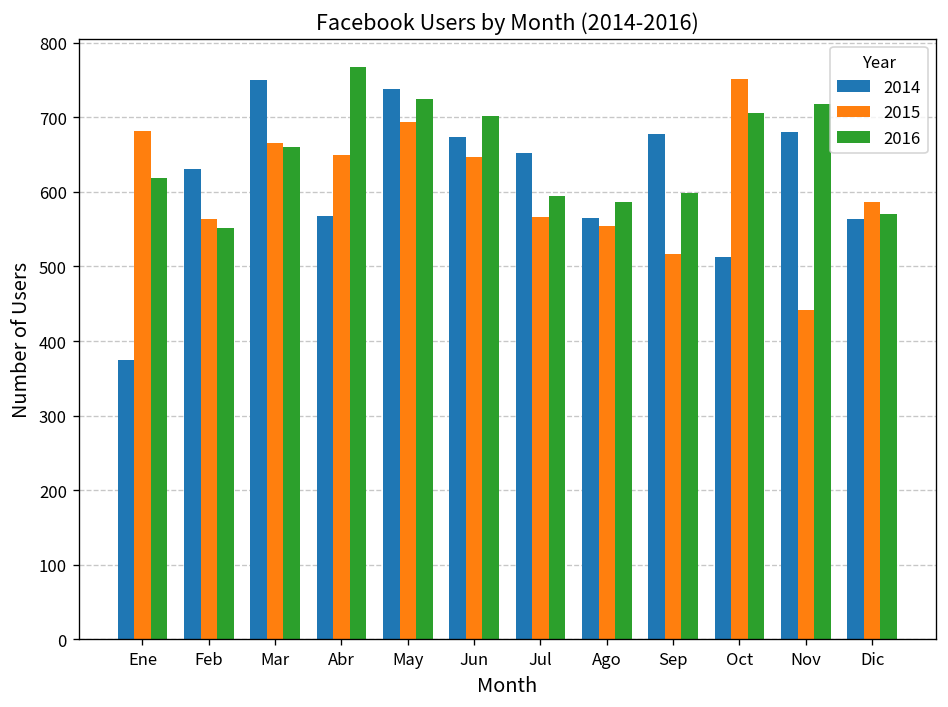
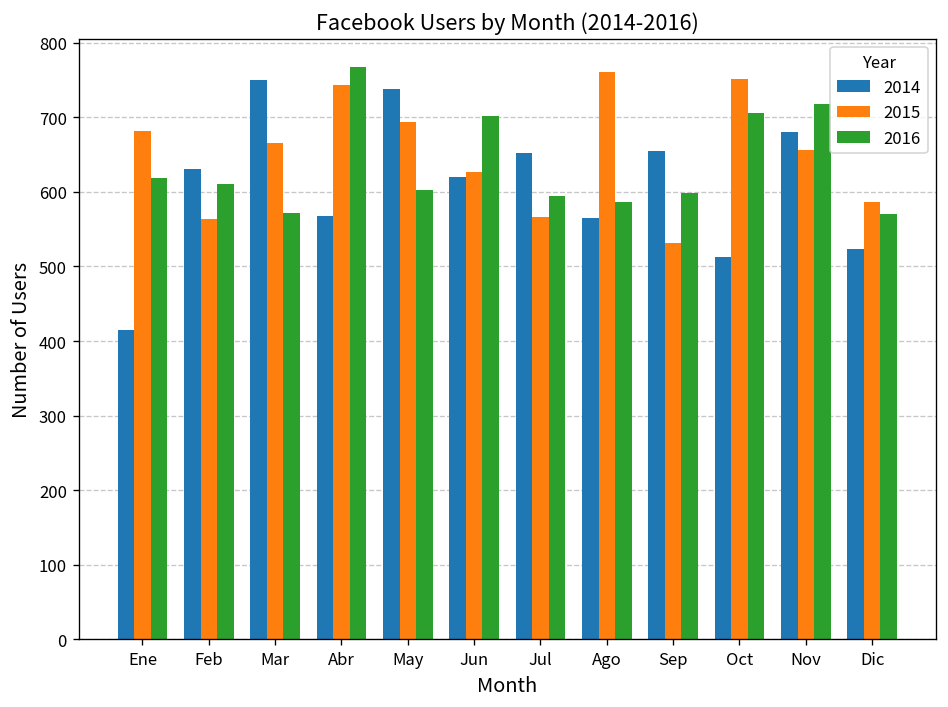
  {
    "2014": {
-     "Ene": 380,
+     "Ene": 420,
      "Feb": 630,
      "Mar": 750,
      "Abr": 570,
      "May": 740,
-     "Jun": 670,
+     "Jun": 620,
      "Jul": 650,
      "Ago": 570,
-     "Sep": 680,
+     "Sep": 660,
      "Oct": 510,
      "Nov": 680,
-     "Dic": 560
+     "Dic": 520
    },
    "2015": {
      "Ene": 680,
      "Feb": 560,
      "Mar": 670,
-     "Abr": 650,
+     "Abr": 740,
      "May": 690,
-     "Jun": 650,
+     "Jun": 630,
      "Jul": 570,
-     "Ago": 550,
-     "Sep": 520,
+     "Ago": 760,
+     "Sep": 530,
      "Oct": 750,
-     "Nov": 440,
+     "Nov": 660,
      "Dic": 590
    },
    "2016": {
      "Ene": 620,
-     "Feb": 550,
-     "Mar": 660,
+     "Feb": 610,
+     "Mar": 570,
      "Abr": 770,
-     "May": 720,
+     "May": 600,
      "Jun": 700,
      "Jul": 590,
      "Ago": 590,
      "Sep": 600,
      "Oct": 710,
      "Nov": 720,
      "Dic": 570
    }
  }
